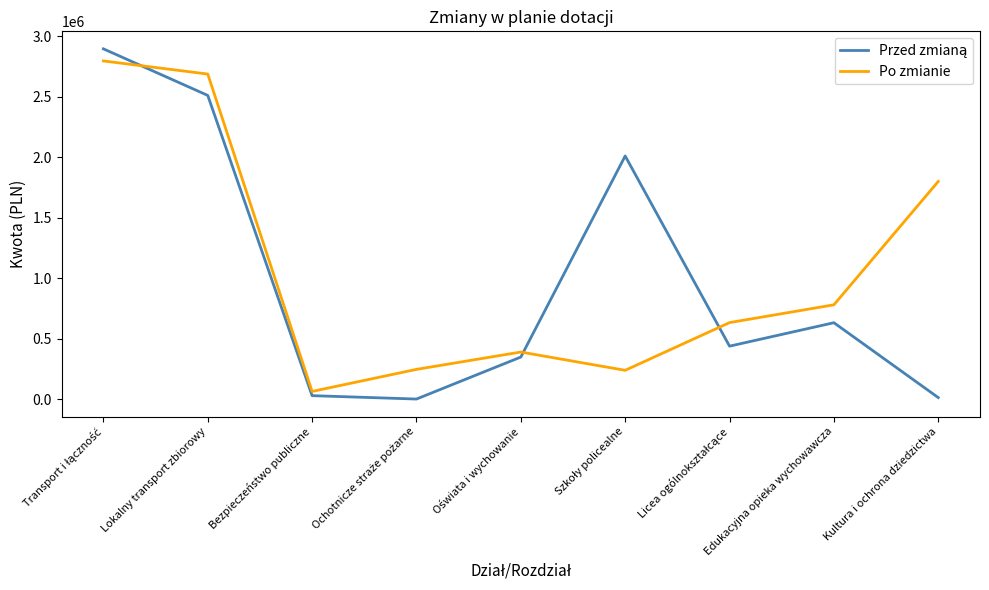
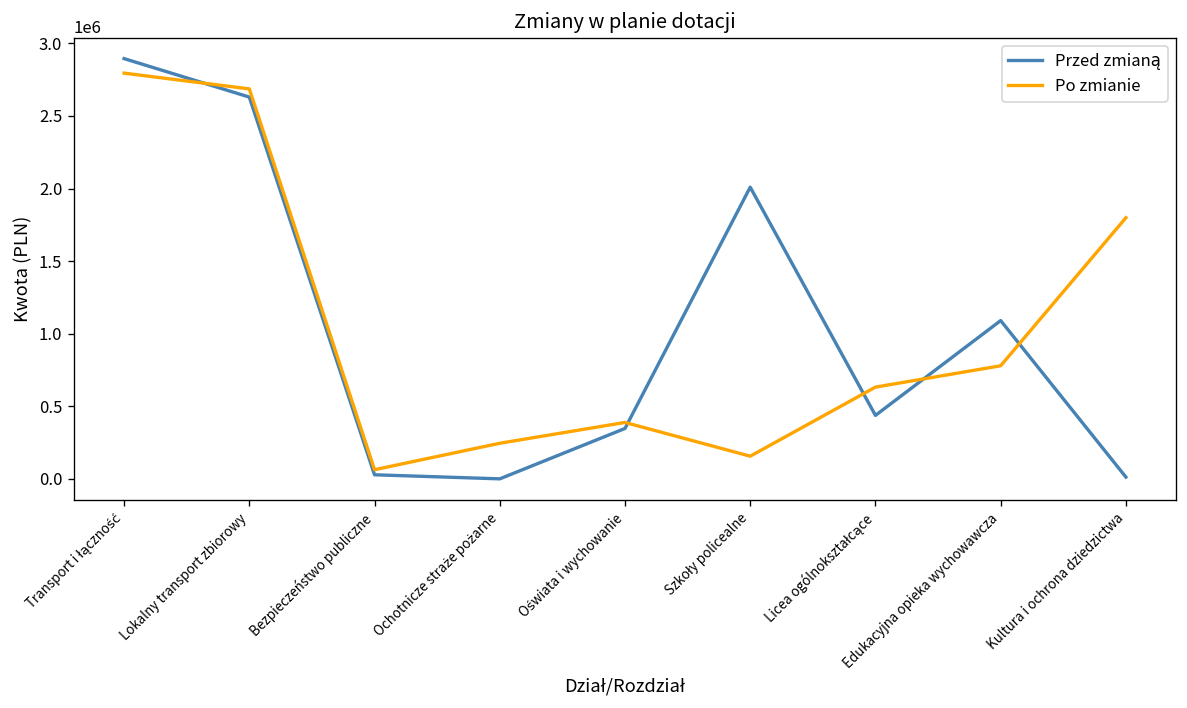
  {
    "Przed zmianą": {
      "Transport i łączność": 2900000,
-     "Lokalny transport zbiorowy": 2510000,
+     "Lokalny transport zbiorowy": 2630000,
      "Bezpieczeństwo publiczne": 30000,
      "Ochotnicze straże pożarne": 0,
      "Oświata i wychowanie": 350000,
      "Szkoły policealne": 2010000,
      "Licea ogólnokształcące": 440000,
-     "Edukacyjna opieka wychowawcza": 630000,
+     "Edukacyjna opieka wychowawcza": 1090000,
      "Kultura i ochrona dziedzictwa": 10000
    },
    "Po zmianie": {
      "Transport i łączność": 2800000,
      "Lokalny transport zbiorowy": 2690000,
      "Bezpieczeństwo publiczne": 60000,
      "Ochotnicze straże pożarne": 250000,
      "Oświata i wychowanie": 390000,
-     "Szkoły policealne": 240000,
+     "Szkoły policealne": 160000,
      "Licea ogólnokształcące": 630000,
      "Edukacyjna opieka wychowawcza": 780000,
      "Kultura i ochrona dziedzictwa": 1800000
    }
  }
